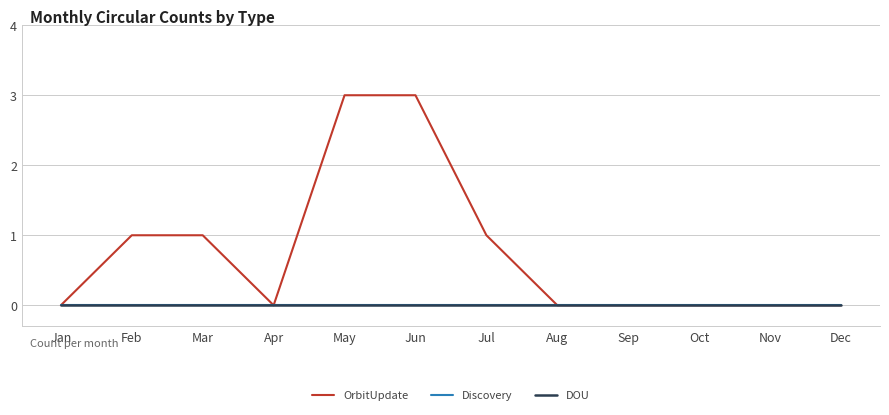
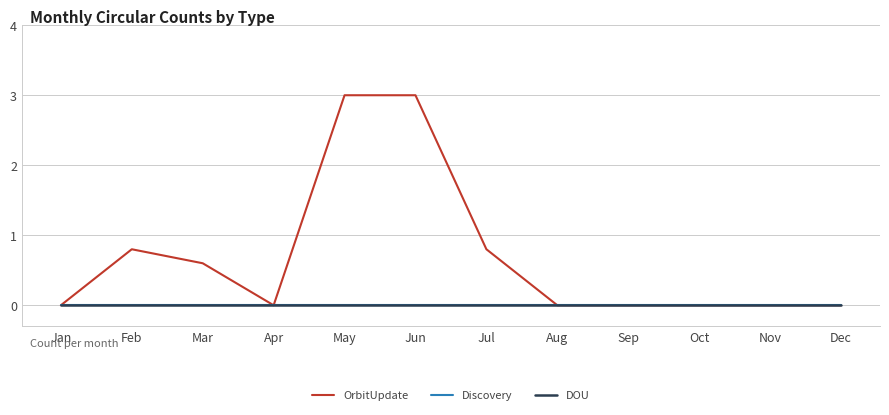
  {
    "OrbitUpdate": {
-     "Feb": 1.0,
-     "Mar": 1.0,
+     "Feb": 0.8,
+     "Mar": 0.6,
      "May": 3.0,
      "Jun": 3.0,
-     "Jul": 1.0
+     "Jul": 0.8
    },
    "DOU": {
      "Feb": 0.0,
      "Mar": 0.0,
      "May": 0.0,
      "Jun": 0.0,
      "Jul": 0.0
    }
  }
